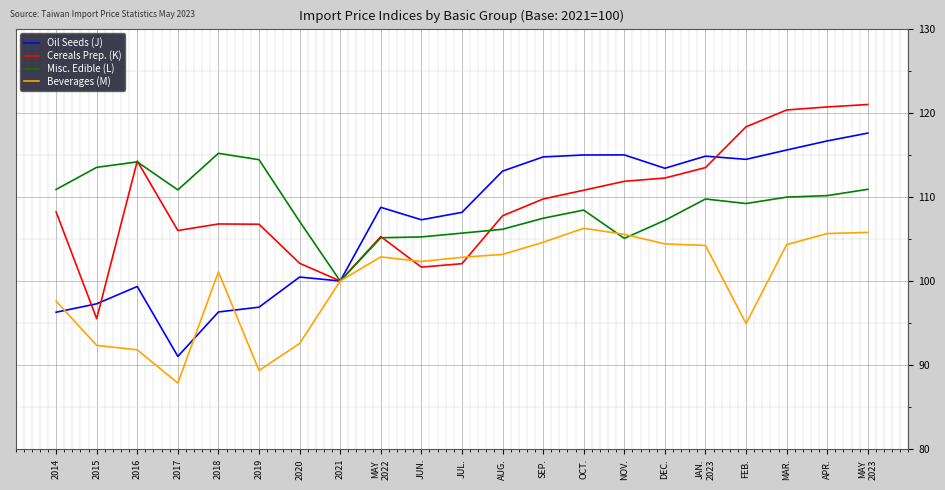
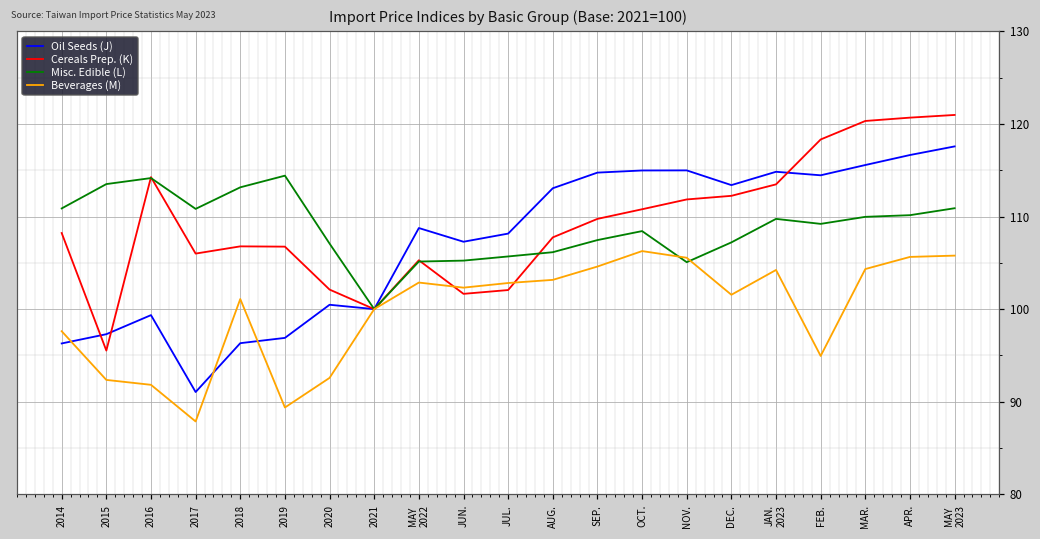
  {
    "Oil Seeds (J)": {
      "2014": 96,
      "2015": 97,
      "2016": 99,
      "2017": 91,
      "2018": 96,
      "2019": 97,
      "2020": 100,
      "MAY 2022": 109,
      "JUN.": 107,
      "JUL.": 108,
      "AUG.": 113,
      "SEP.": 115,
      "OCT.": 115,
      "NOV.": 115,
      "DEC.": 113,
      "JAN. 2023": 115,
      "FEB.": 114,
      "MAR.": 116,
      "APR.": 117,
      "MAY 2023": 118
    },
    "Cereals Prep. (K)": {
      "2014": 108,
      "2015": 96,
      "2017": 106,
      "2018": 107,
      "2019": 107,
      "2020": 102,
      "JUN.": 102,
      "JUL.": 102,
      "AUG.": 108,
      "SEP.": 110,
      "OCT.": 111,
      "NOV.": 112,
      "DEC.": 112,
      "JAN. 2023": 113,
      "FEB.": 118,
      "MAR.": 120,
      "APR.": 121,
      "MAY 2023": 121
    },
    "Misc. Edible (L)": {
      "2014": 111,
      "2015": 114,
      "2017": 111,
-     "2018": 115,
+     "2018": 113,
      "2019": 114,
      "2020": 107,
      "JUN.": 105,
      "JUL.": 106,
      "AUG.": 106,
      "SEP.": 107,
      "OCT.": 108,
      "NOV.": 105,
      "DEC.": 107,
      "JAN. 2023": 110,
      "FEB.": 109,
      "MAR.": 110,
      "APR.": 110,
      "MAY 2023": 111
    },
    "Beverages (M)": {
      "2014": 98,
      "2015": 92,
      "2016": 92,
      "2017": 88,
      "2018": 101,
      "2019": 89,
      "2020": 93,
      "MAY 2022": 103,
      "JUN.": 102,
      "JUL.": 103,
      "AUG.": 103,
      "SEP.": 105,
      "OCT.": 106,
      "NOV.": 106,
-     "DEC.": 104,
+     "DEC.": 102,
      "JAN. 2023": 104,
      "FEB.": 95,
      "MAR.": 104,
      "APR.": 106,
      "MAY 2023": 106
    }
  }
